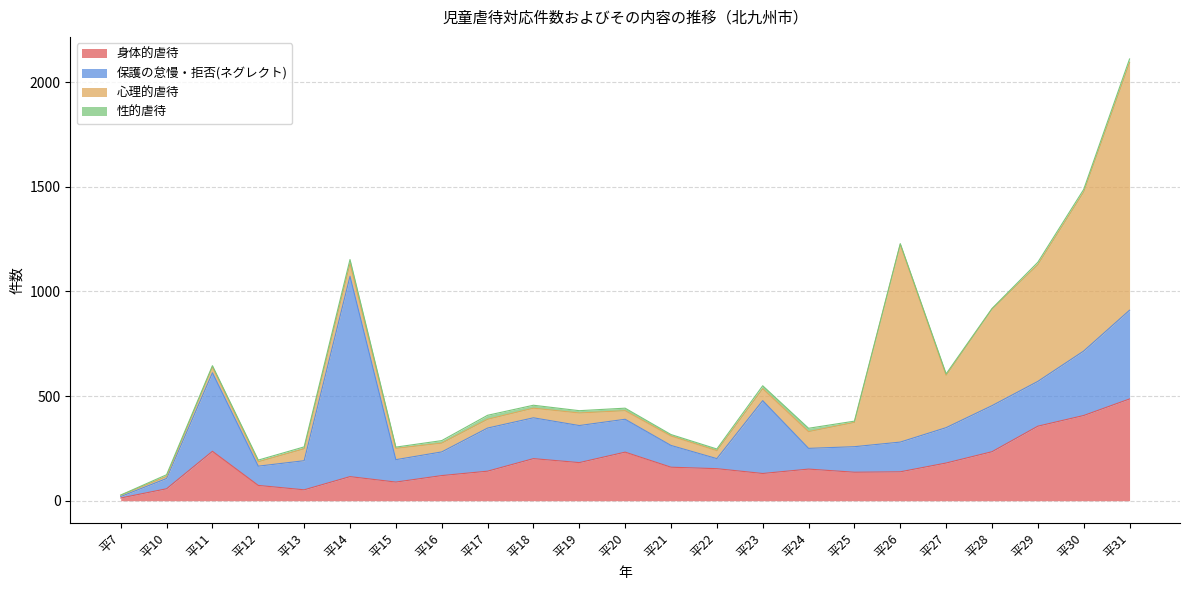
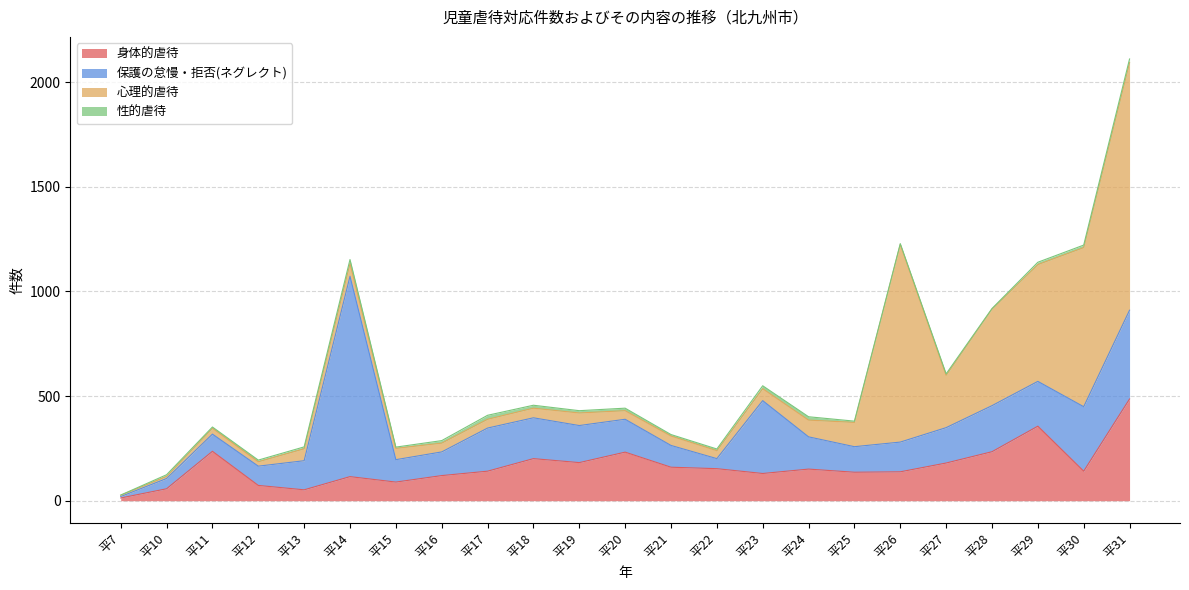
  {
    "身体的虐待": {
      "平10": 60,
      "平11": 240,
      "平12": 70,
      "平13": 50,
      "平14": 120,
      "平15": 90,
      "平16": 120,
      "平17": 140,
      "平18": 200,
      "平19": 180,
      "平20": 230,
      "平21": 160,
      "平22": 150,
      "平23": 130,
      "平24": 150,
      "平25": 140,
      "平26": 140,
      "平27": 180,
      "平28": 230,
      "平29": 360,
-     "平30": 410,
+     "平30": 140,
      "平31": 490
    },
    "保護の怠慢・拒否(ネグレクト)": {
-     "平11": 380,
+     "平11": 80,
      "平12": 90,
      "平13": 140,
      "平14": 960,
      "平15": 110,
      "平16": 110,
      "平17": 210,
      "平18": 200,
      "平19": 180,
      "平20": 160,
      "平21": 100,
      "平22": 50,
      "平23": 350,
-     "平24": 100,
+     "平24": 150,
      "平25": 120,
      "平26": 140,
      "平27": 170,
      "平28": 220,
      "平29": 210,
      "平30": 310,
      "平31": 420
    },
    "心理的虐待": {
      "平14": 60,
      "平17": 40,
      "平18": 50,
      "平23": 60,
      "平24": 80,
      "平31": 1180
    },
    "性的虐待": {
      "平14": 20,
      "平17": 20,
      "平18": 10,
      "平23": 10,
      "平24": 20,
      "平31": 20
    }
  }
